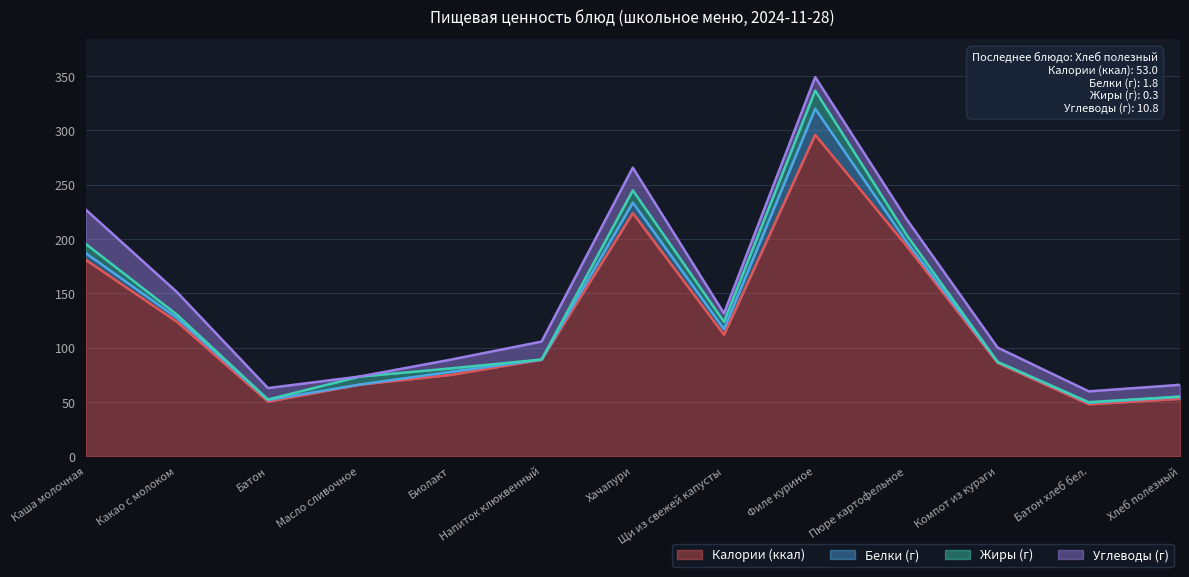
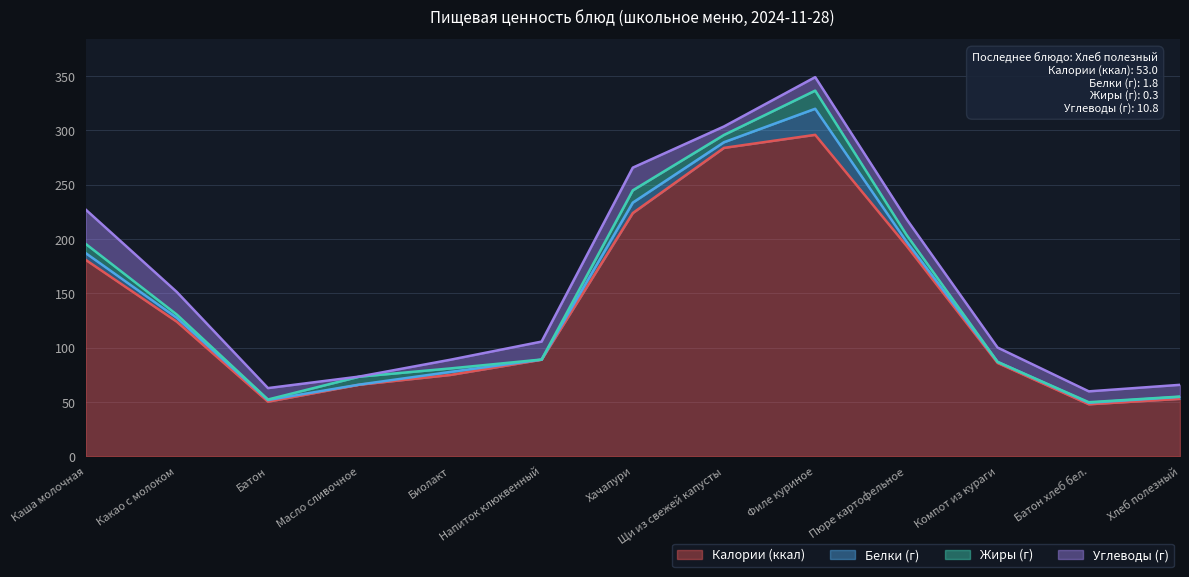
  {
    "Калории (ккал)": {
      "Каша молочная": 181,
      "Какао с молоком": 124,
      "Биолакт": 75,
      "Хачапури": 224,
-     "Щи из свежей капусты": 112,
+     "Щи из свежей капусты": 284,
      "Филе куриное": 296,
      "Пюре картофельное": 194
    }
  }
